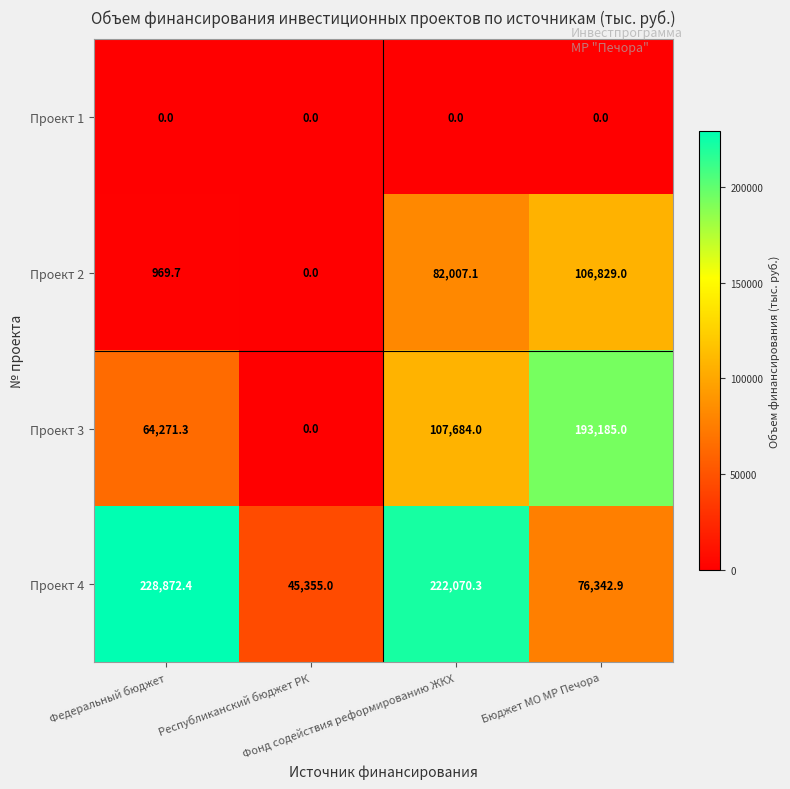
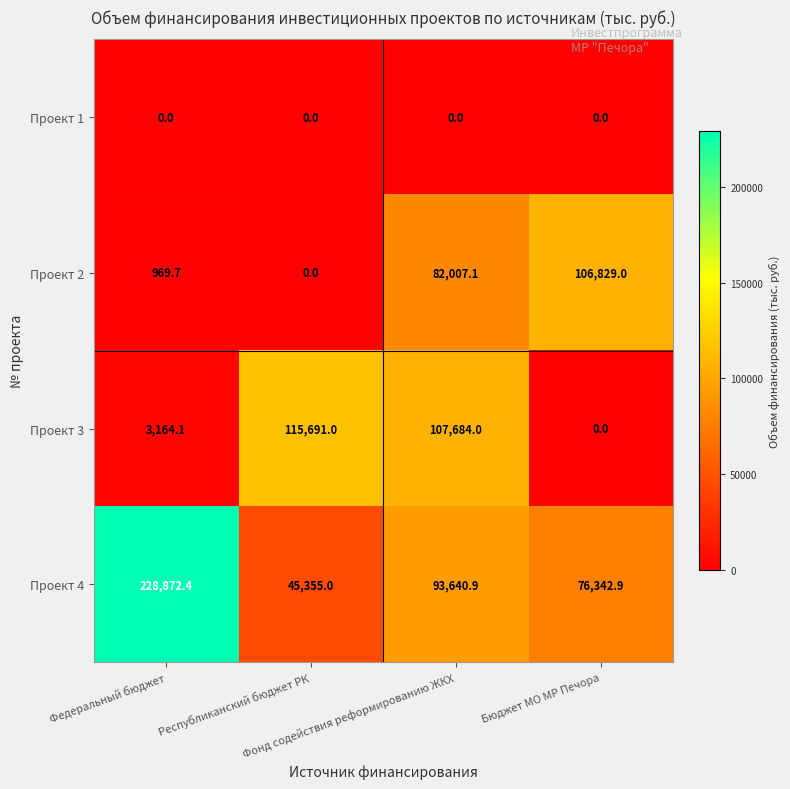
  {
    "Проект 1": {
      "Федеральный бюджет": "0.0",
      "Республиканский бюджет РК": "0.0",
      "Фонд содействия реформированию ЖКХ": "0.0",
      "Бюджет МО МР Печора": "0.0"
    },
    "Проект 2": {
      "Федеральный бюджет": "969.7",
      "Республиканский бюджет РК": "0.0",
      "Фонд содействия реформированию ЖКХ": "82,007.1",
      "Бюджет МО МР Печора": "106,829.0"
    },
    "Проект 3": {
-     "Федеральный бюджет": "64,271.3",
-     "Республиканский бюджет РК": "0.0",
+     "Федеральный бюджет": "3,164.1",
+     "Республиканский бюджет РК": "115,691.0",
      "Фонд содействия реформированию ЖКХ": "107,684.0",
-     "Бюджет МО МР Печора": "193,185.0"
+     "Бюджет МО МР Печора": "0.0"
    },
    "Проект 4": {
      "Федеральный бюджет": "228,872.4",
      "Республиканский бюджет РК": "45,355.0",
-     "Фонд содействия реформированию ЖКХ": "222,070.3",
+     "Фонд содействия реформированию ЖКХ": "93,640.9",
      "Бюджет МО МР Печора": "76,342.9"
    }
  }
